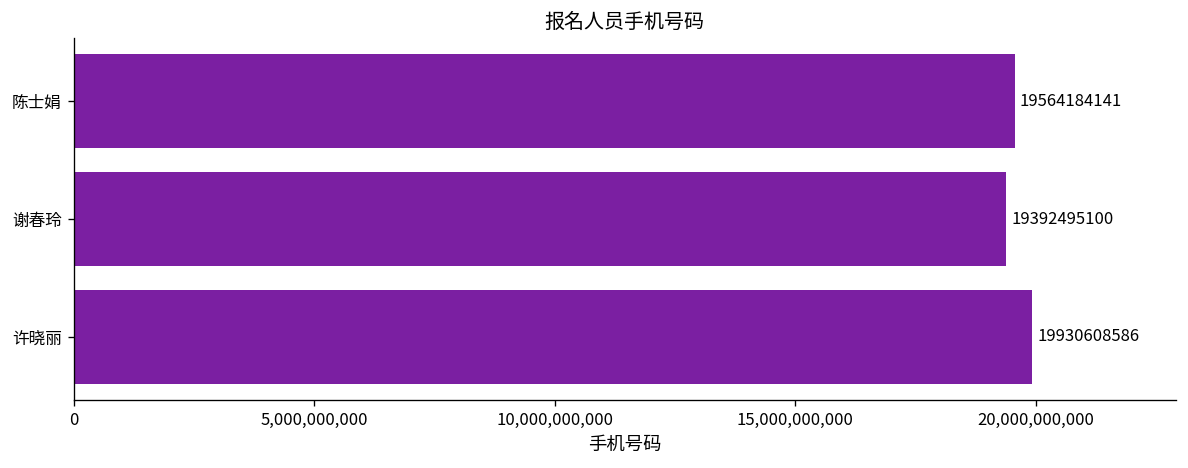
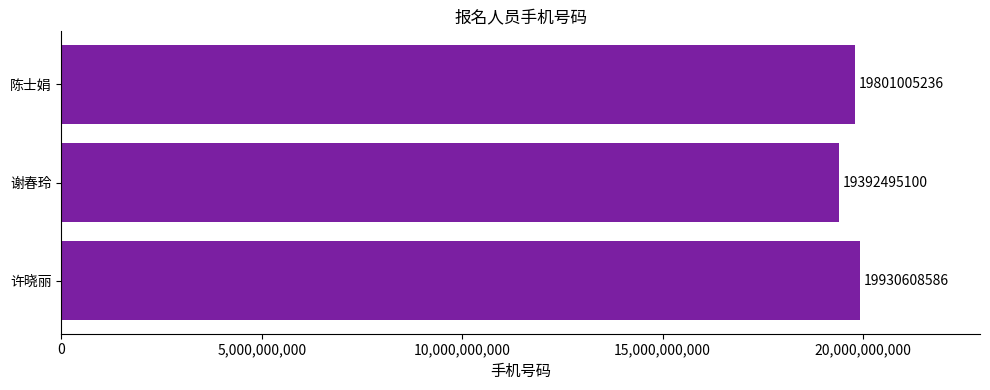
  {
-   "陈士娟": 19564184141,
+   "陈士娟": 19801005236,
    "谢春玲": 19392495100,
    "许晓丽": 19930608586
  }
